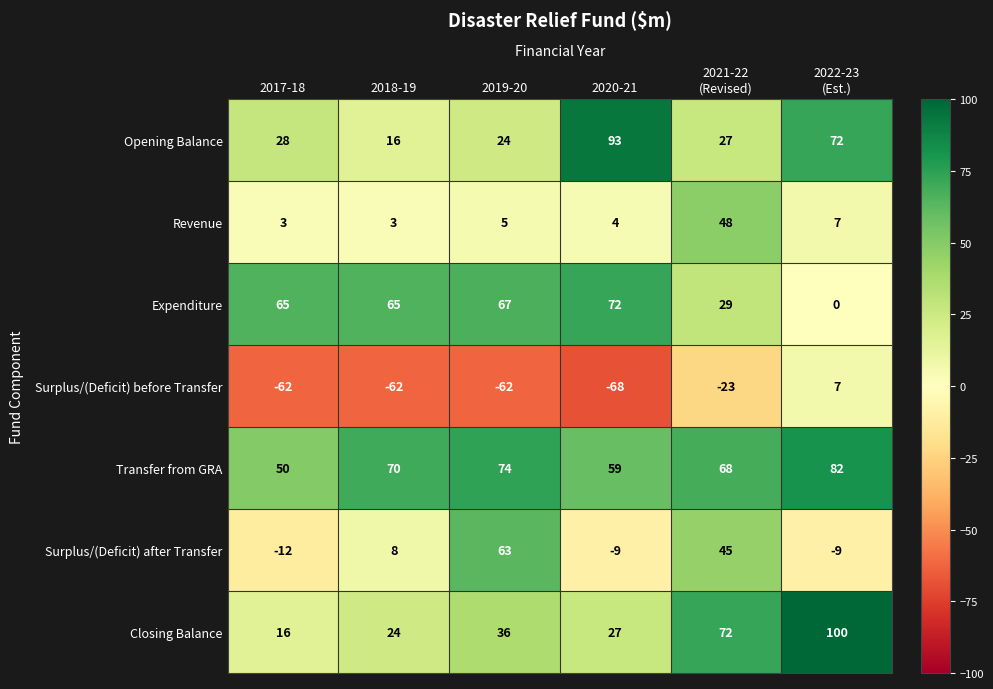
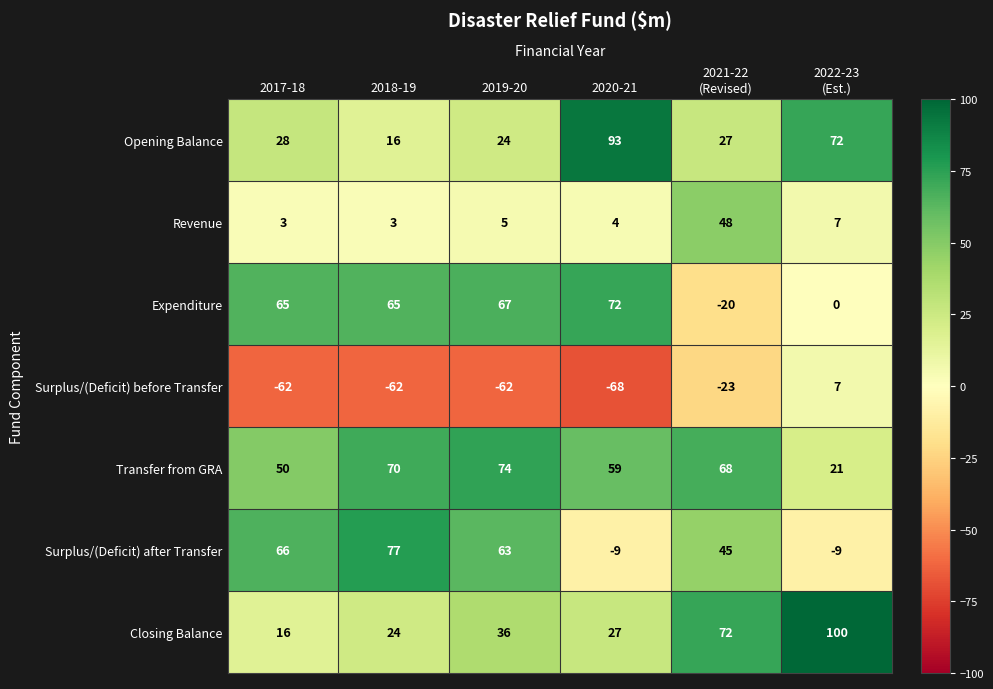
  {
    "Opening Balance": {
      "2017-18": 28,
      "2018-19": 16,
      "2019-20": 24,
      "2020-21": 93,
      "2021-22 (Revised)": 27,
      "2022-23 (Est.)": 72
    },
    "Revenue": {
      "2017-18": 3,
      "2018-19": 3,
      "2019-20": 5,
      "2020-21": 4,
      "2021-22 (Revised)": 48,
      "2022-23 (Est.)": 7
    },
    "Expenditure": {
      "2017-18": 65,
      "2018-19": 65,
      "2019-20": 67,
      "2020-21": 72,
-     "2021-22 (Revised)": 29,
+     "2021-22 (Revised)": -20,
      "2022-23 (Est.)": 0
    },
    "Surplus/(Deficit) before Transfer": {
      "2017-18": -62,
      "2018-19": -62,
      "2019-20": -62,
      "2020-21": -68,
      "2021-22 (Revised)": -23,
      "2022-23 (Est.)": 7
    },
    "Transfer from GRA": {
      "2017-18": 50,
      "2018-19": 70,
      "2019-20": 74,
      "2020-21": 59,
      "2021-22 (Revised)": 68,
-     "2022-23 (Est.)": 82
+     "2022-23 (Est.)": 21
    },
    "Surplus/(Deficit) after Transfer": {
-     "2017-18": -12,
-     "2018-19": 8,
+     "2017-18": 66,
+     "2018-19": 77,
      "2019-20": 63,
      "2020-21": -9,
      "2021-22 (Revised)": 45,
      "2022-23 (Est.)": -9
    },
    "Closing Balance": {
      "2017-18": 16,
      "2018-19": 24,
      "2019-20": 36,
      "2020-21": 27,
      "2021-22 (Revised)": 72,
      "2022-23 (Est.)": 100
    }
  }
